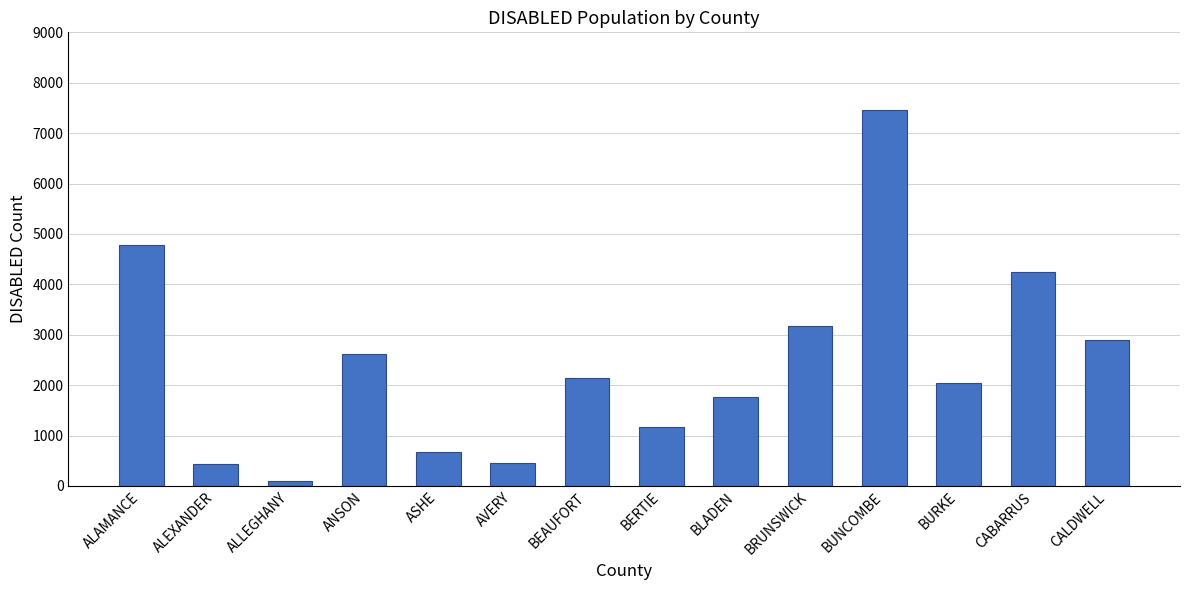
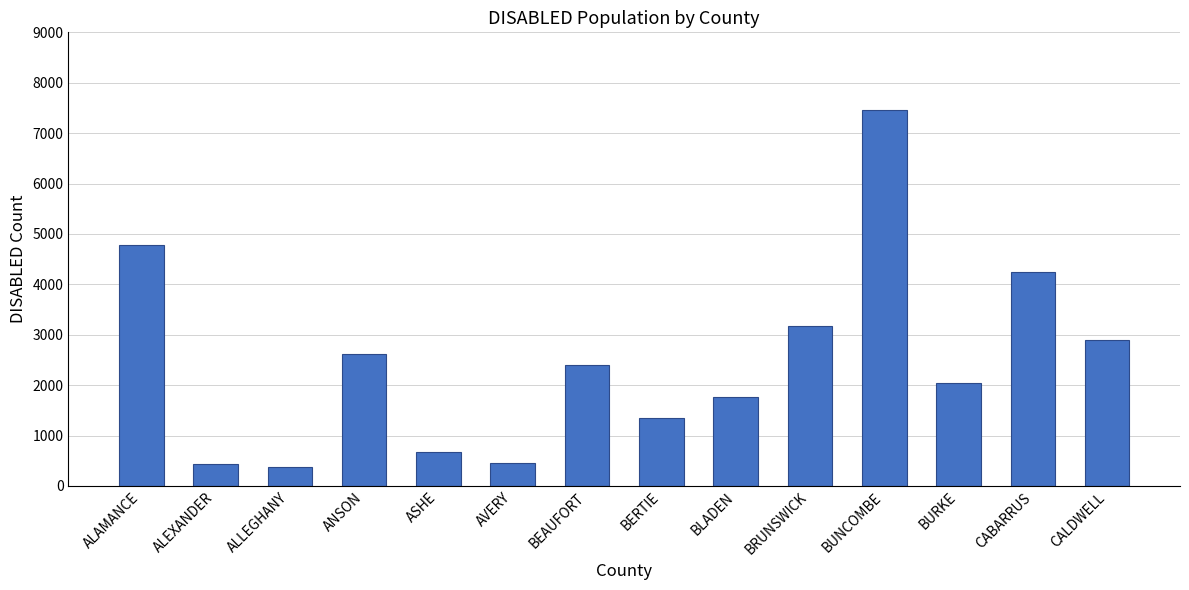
  {
    "ALAMANCE": 4800,
    "ALEXANDER": 400,
-   "ALLEGHANY": 100,
+   "ALLEGHANY": 400,
    "ANSON": 2600,
    "ASHE": 700,
    "AVERY": 500,
-   "BEAUFORT": 2100,
-   "BERTIE": 1200,
+   "BEAUFORT": 2400,
+   "BERTIE": 1400,
    "BLADEN": 1800,
    "BRUNSWICK": 3200,
    "BUNCOMBE": 7500,
    "BURKE": 2000,
    "CABARRUS": 4200,
    "CALDWELL": 2900
  }
